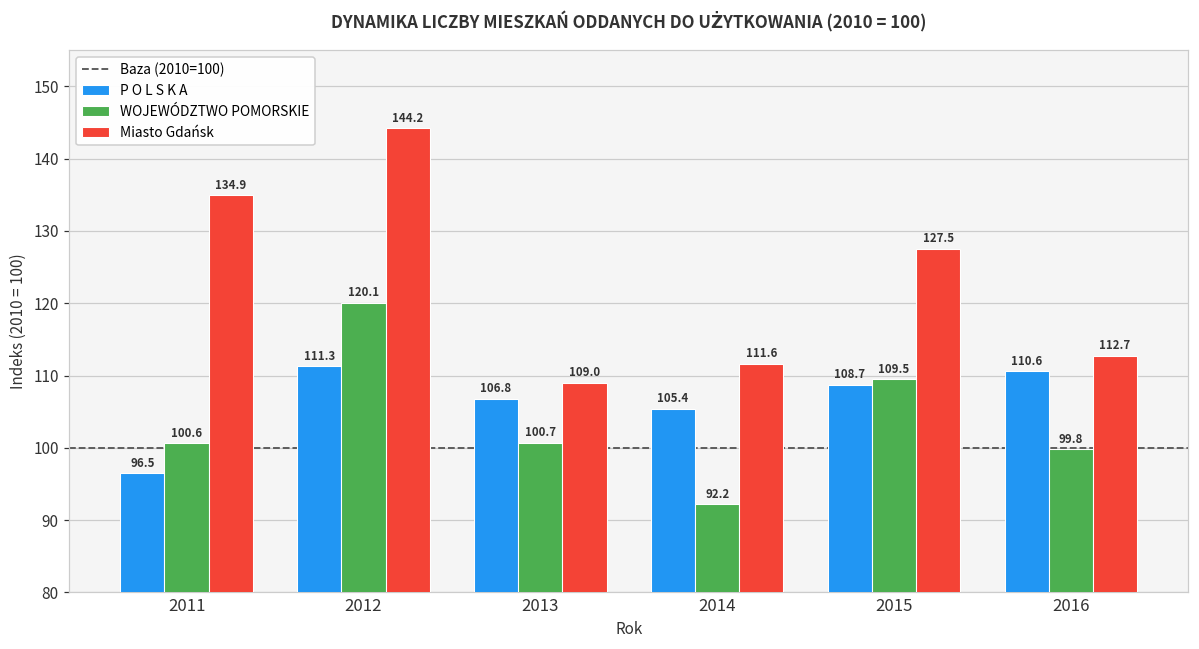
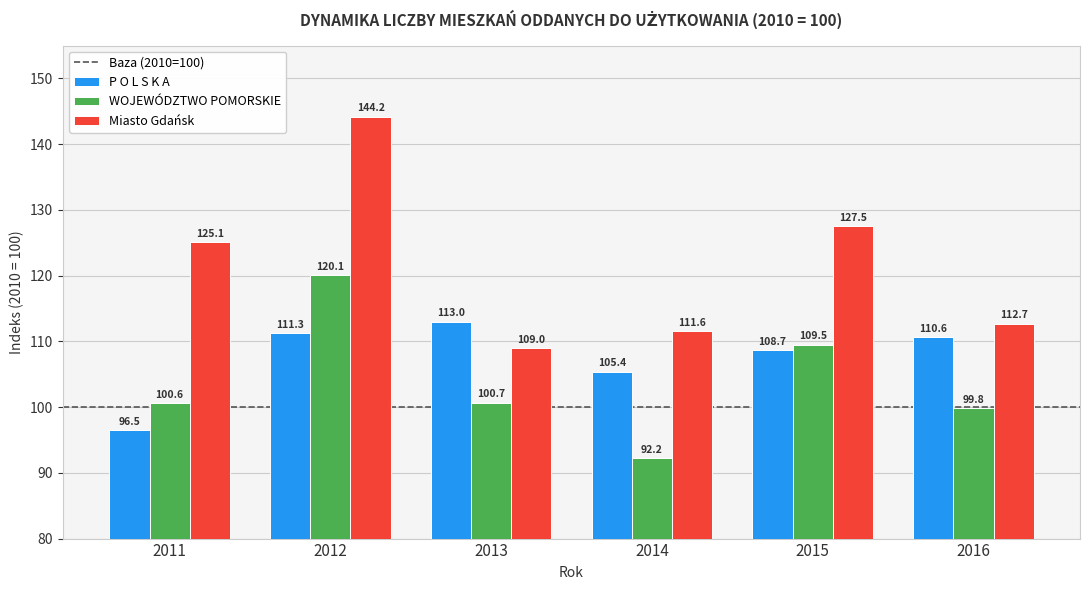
  {
    "P O L S K A": {
      "2011": 96.5,
      "2012": 111.3,
-     "2013": 106.8,
+     "2013": 113.0,
      "2014": 105.4,
      "2015": 108.7,
      "2016": 110.6
    },
    "WOJEWÓDZTWO POMORSKIE": {
      "2011": 100.6,
      "2012": 120.1,
      "2013": 100.7,
      "2014": 92.2,
      "2015": 109.5,
      "2016": 99.8
    },
    "Miasto Gdańsk": {
-     "2011": 134.9,
+     "2011": 125.1,
      "2012": 144.2,
      "2013": 109.0,
      "2014": 111.6,
      "2015": 127.5,
      "2016": 112.7
    }
  }
